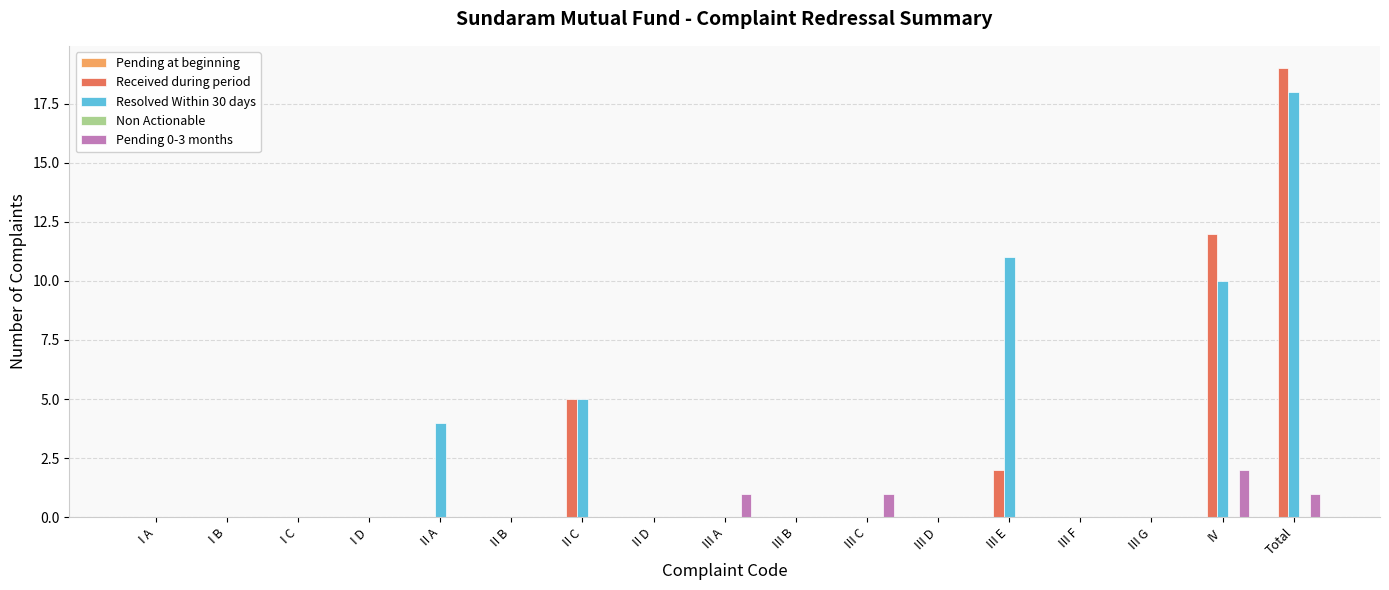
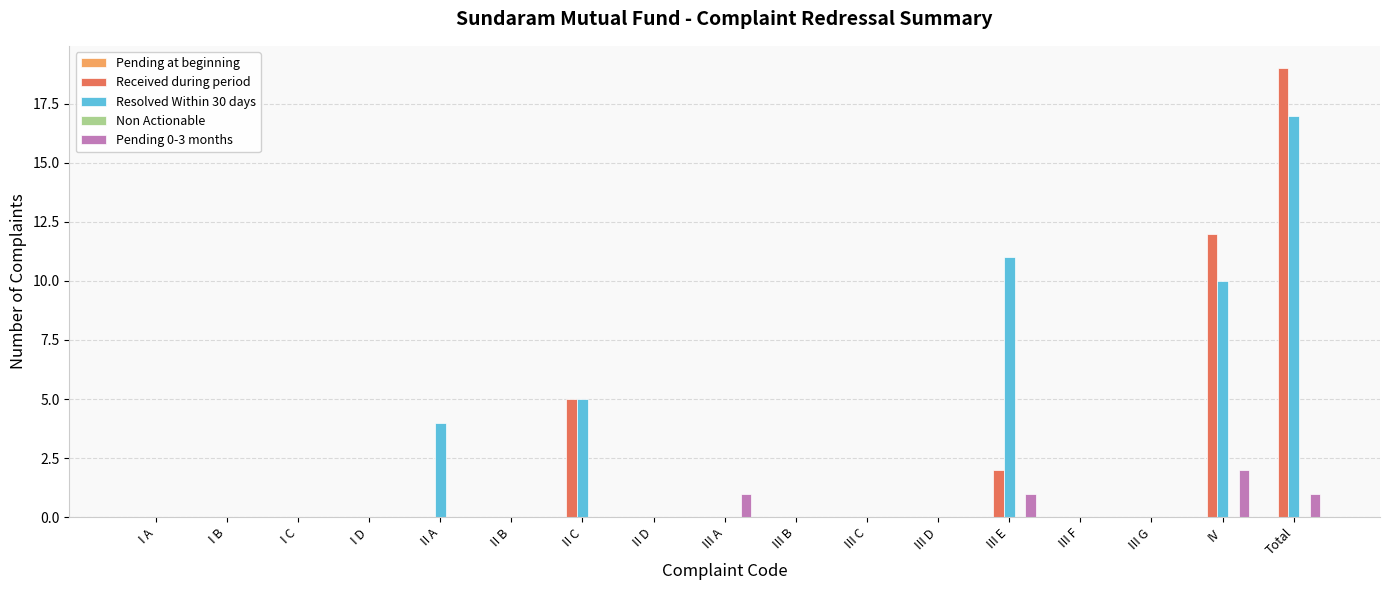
  {
    "Resolved Within 30 days": {
      "I A": 0,
      "I B": 0,
      "I C": 0,
      "I D": 0,
      "II A": 4,
      "II B": 0,
      "II C": 5,
      "II D": 0,
      "III A": 0,
      "III B": 0,
      "III C": 0,
      "III D": 0,
      "III E": 11,
      "III F": 0,
      "III G": 0,
      "IV": 10,
-     "Total": 18
+     "Total": 17
    },
    "Non Actionable": {
      "I A": 0,
      "I B": 0,
      "I C": 0,
      "I D": 0,
      "II A": 0,
      "II B": 0,
      "II C": 0,
      "II D": 0,
      "III A": 0,
      "III B": 0,
      "III C": 0,
      "III D": 0,
      "III E": 0,
      "III F": 0,
      "III G": 0,
      "IV": 0,
      "Total": 0
    },
    "Pending 0-3 months": {
      "I A": 0,
      "I B": 0,
      "I C": 0,
      "I D": 0,
      "II A": 0,
      "II B": 0,
      "II C": 0,
      "II D": 0,
      "III A": 1,
      "III B": 0,
-     "III C": 1,
+     "III C": 0,
      "III D": 0,
-     "III E": 0,
+     "III E": 1,
      "III F": 0,
      "III G": 0,
      "IV": 2,
      "Total": 1
    }
  }
